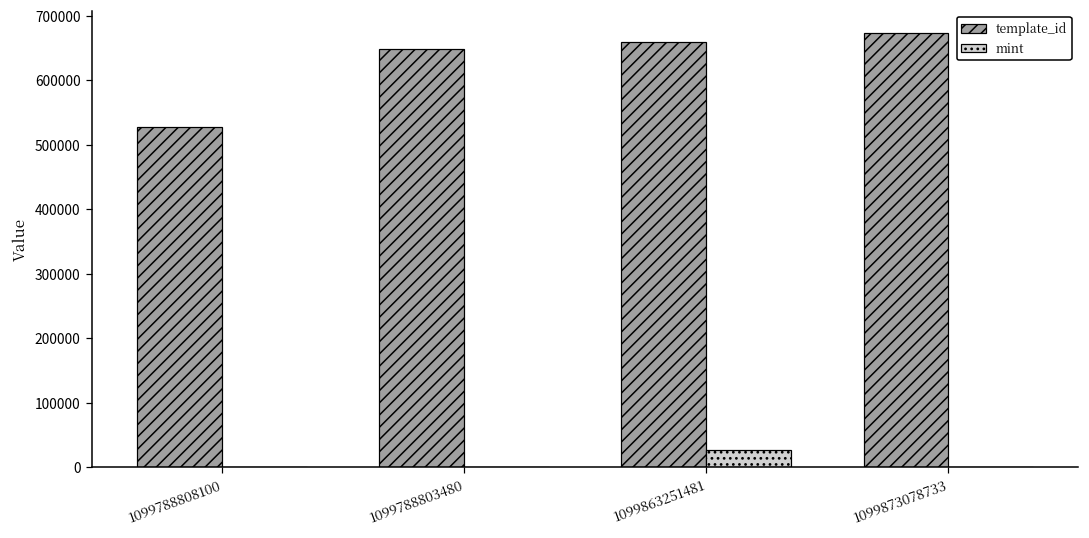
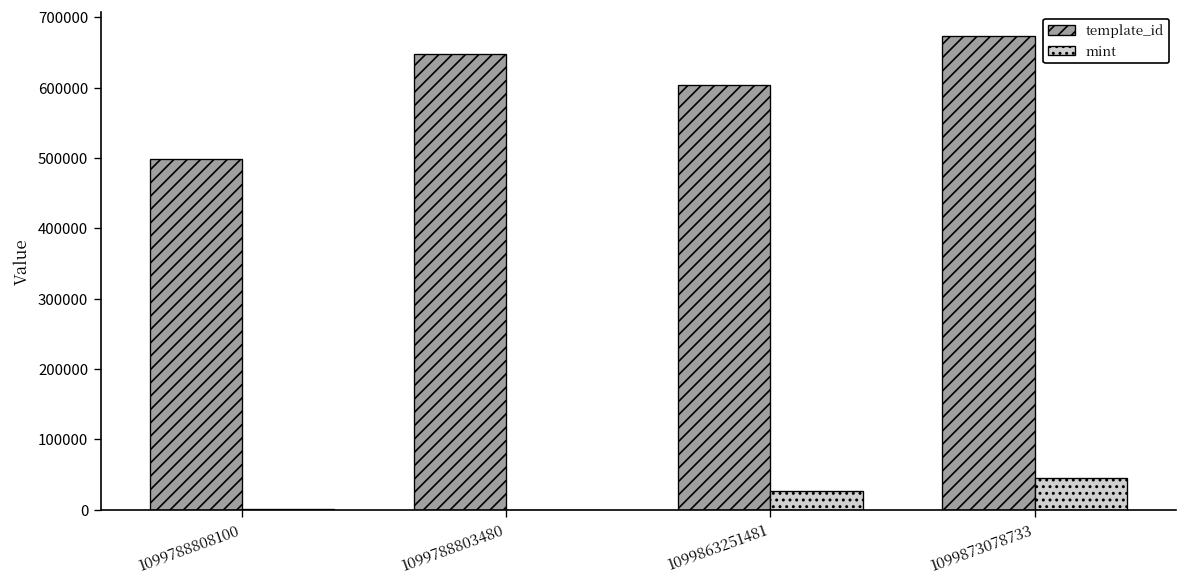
  {
    "template_id": {
-     "1099788808100": 530000,
+     "1099788808100": 500000,
      "1099788803480": 650000,
-     "1099863251481": 660000,
+     "1099863251481": 600000,
      "1099873078733": 670000
    },
    "mint": {
      "1099863251481": 30000,
-     "1099873078733": 0
+     "1099873078733": 50000
    }
  }
